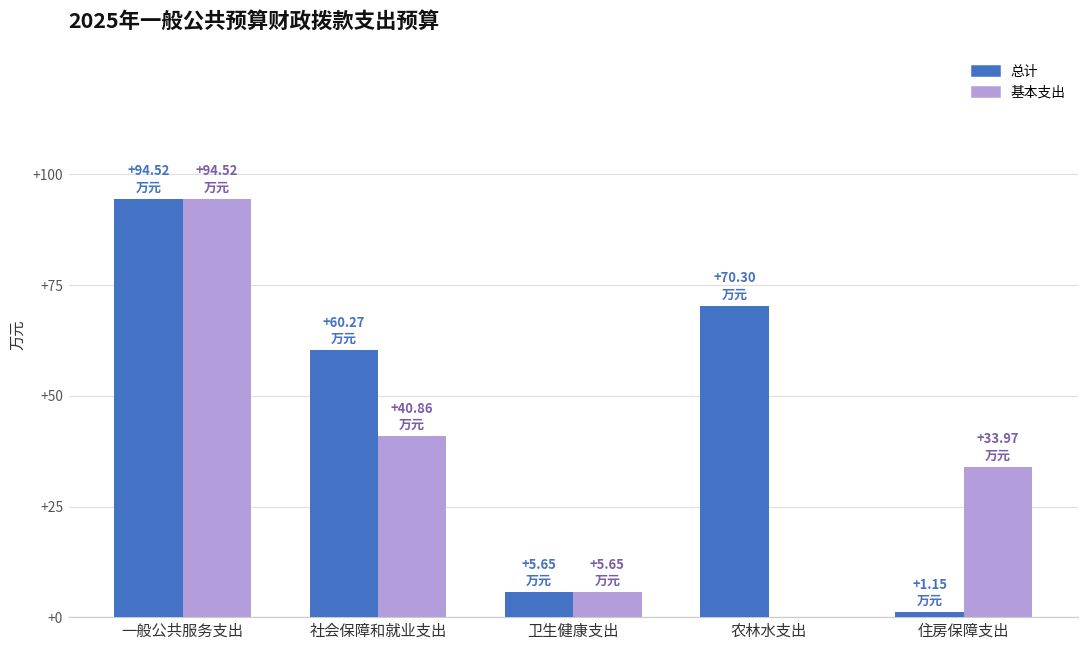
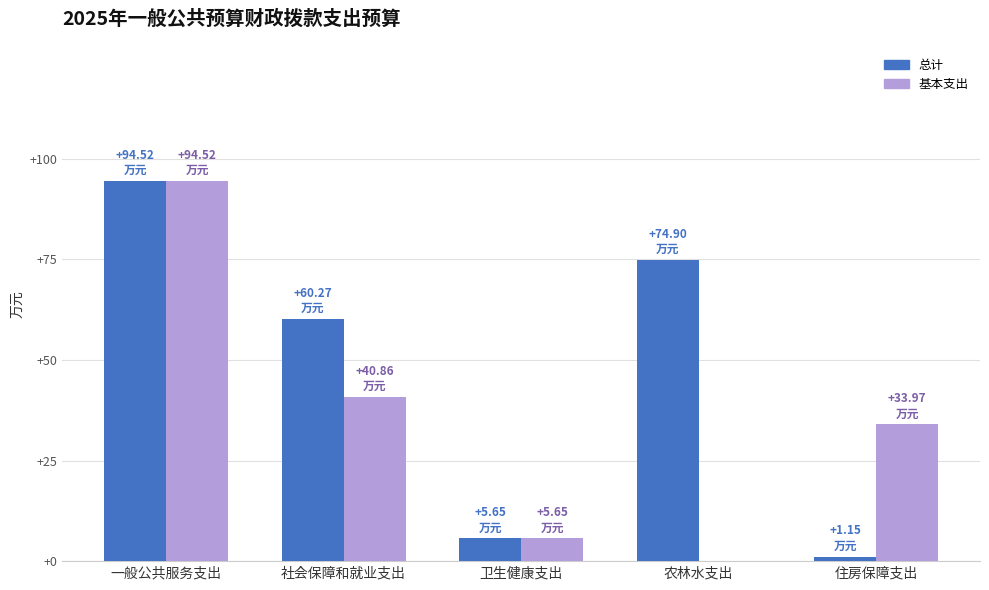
  {
    "总计": {
      "一般公共服务支出": "+94.52",
      "社会保障和就业支出": "+60.27",
      "卫生健康支出": "+5.65",
-     "农林水支出": "+70.30",
+     "农林水支出": "+74.90",
      "住房保障支出": "+1.15"
    },
    "基本支出": {
      "一般公共服务支出": "+94.52",
      "社会保障和就业支出": "+40.86",
      "卫生健康支出": "+5.65",
      "住房保障支出": "+33.97"
    }
  }
